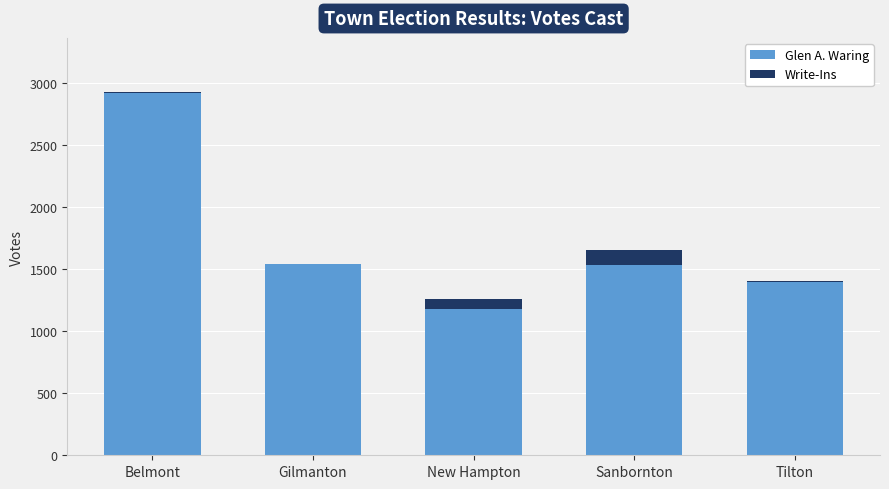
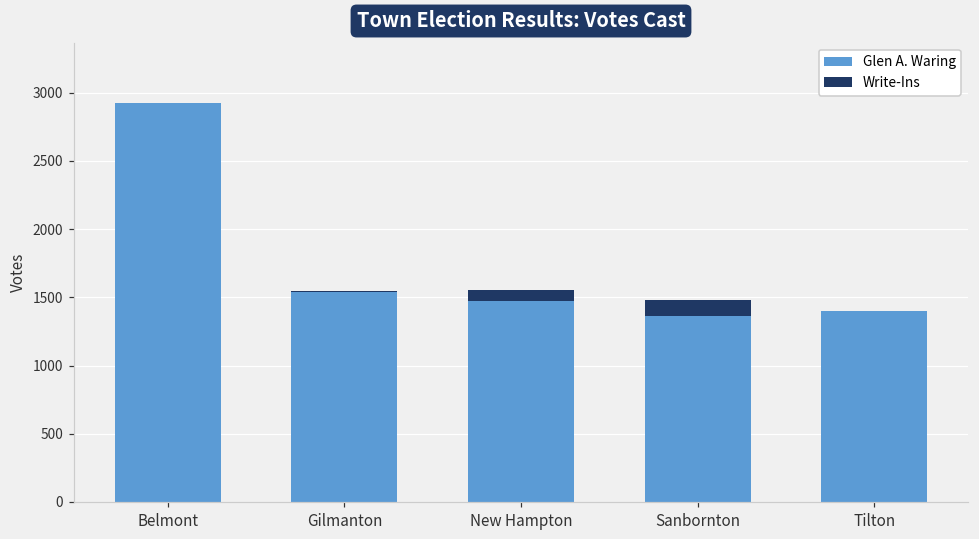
  {
    "Glen A. Waring": {
      "Belmont": 2920,
      "Gilmanton": 1540,
-     "New Hampton": 1180,
-     "Sanbornton": 1540,
+     "New Hampton": 1480,
+     "Sanbornton": 1360,
      "Tilton": 1400
    },
    "Write-Ins": {
      "New Hampton": 80,
      "Sanbornton": 120
    }
  }
